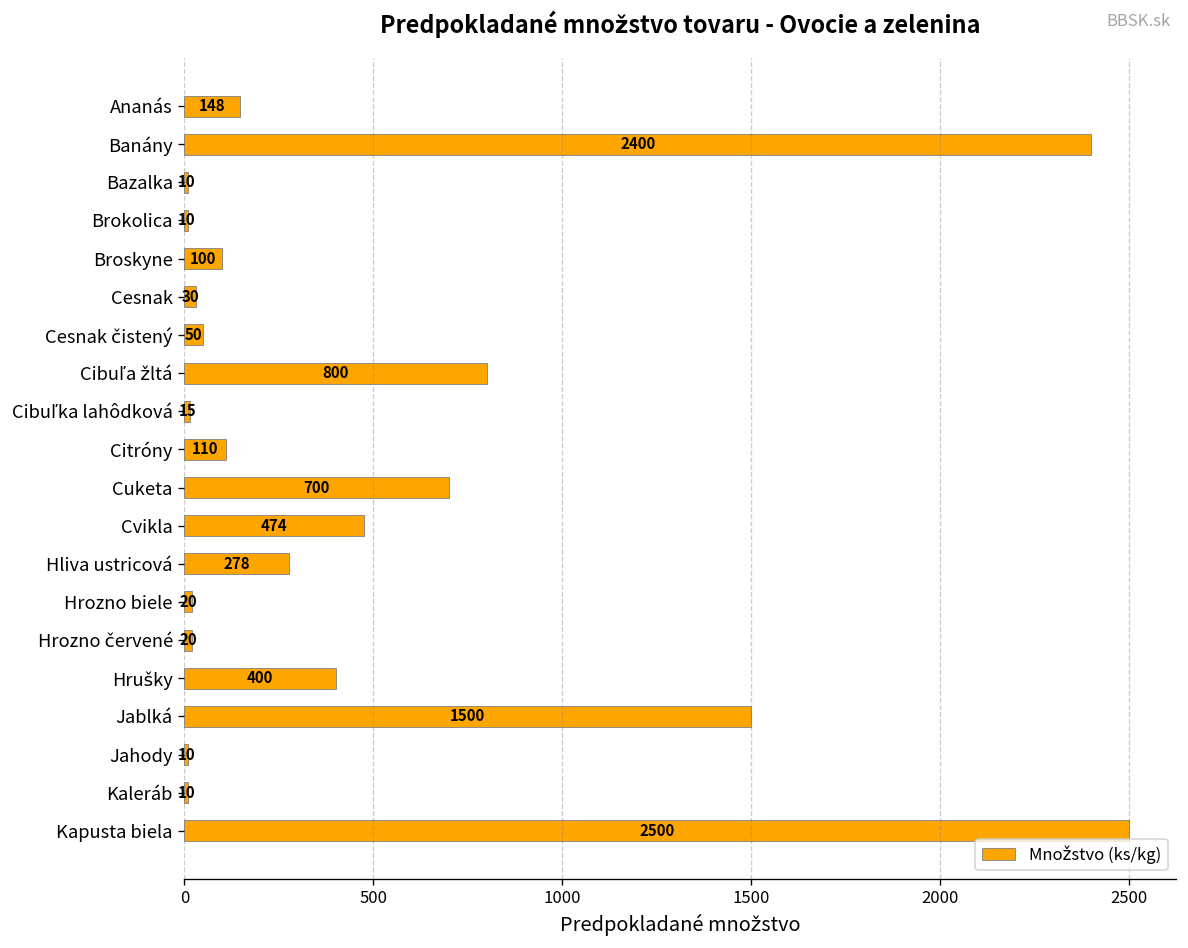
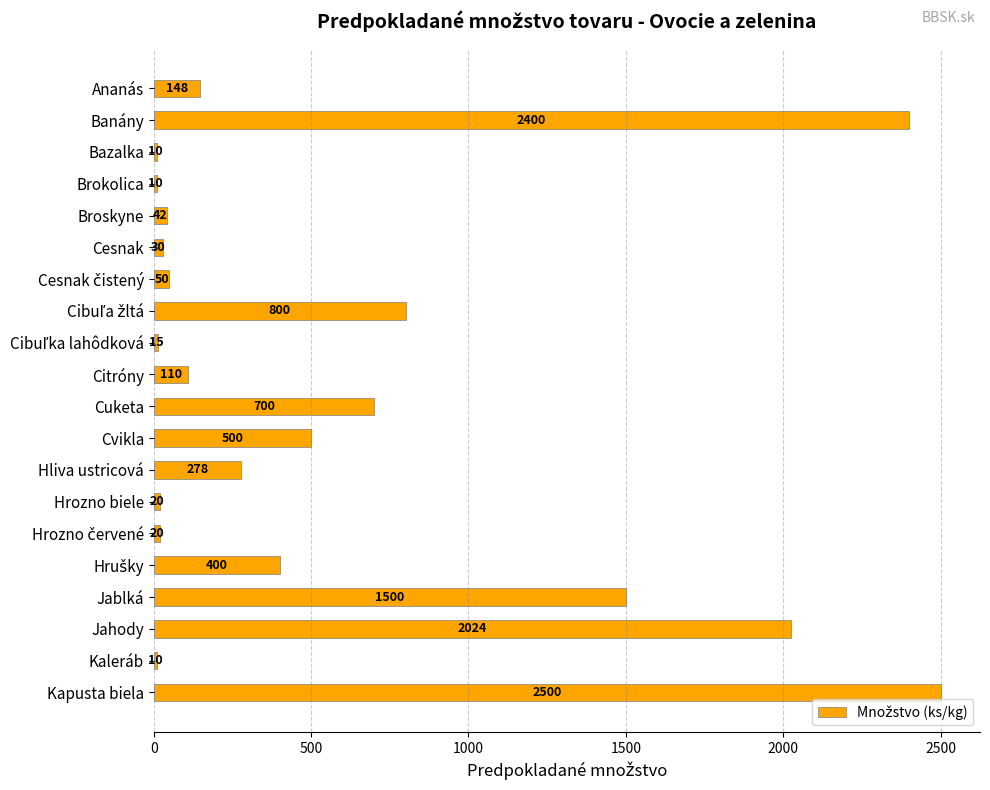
  {
    "Ananás": 148,
    "Banány": 2400,
    "Bazalka": 10,
    "Brokolica": 10,
-   "Broskyne": 100,
+   "Broskyne": 42,
    "Cesnak": 30,
    "Cesnak čistený": 50,
    "Cibuľa žltá": 800,
    "Cibuľka lahôdková": 15,
    "Citróny": 110,
    "Cuketa": 700,
-   "Cvikla": 474,
+   "Cvikla": 500,
    "Hliva ustricová": 278,
    "Hrozno biele": 20,
    "Hrozno červené": 20,
    "Hrušky": 400,
    "Jablká": 1500,
-   "Jahody": 10,
+   "Jahody": 2024,
    "Kaleráb": 10,
    "Kapusta biela": 2500
  }
